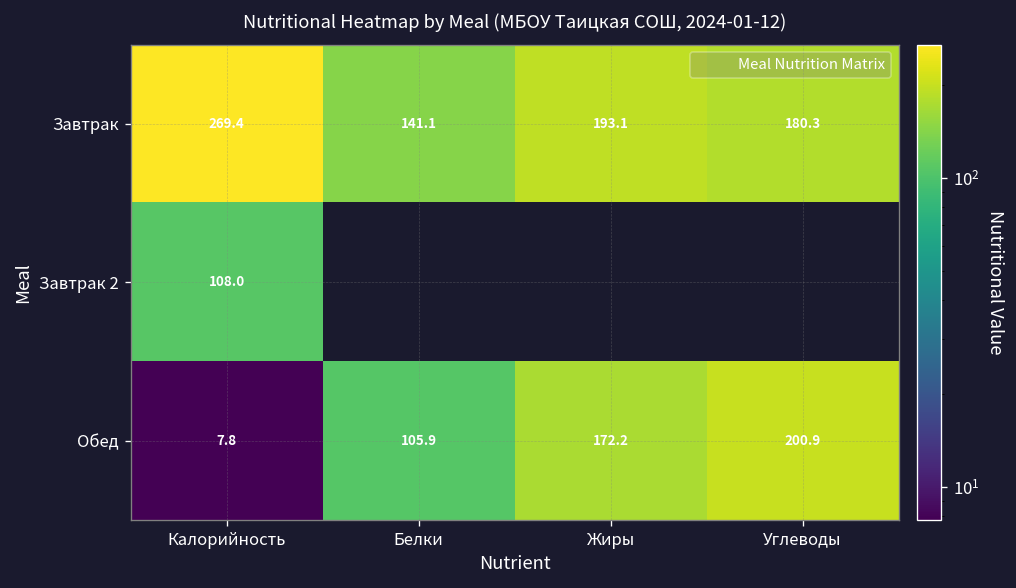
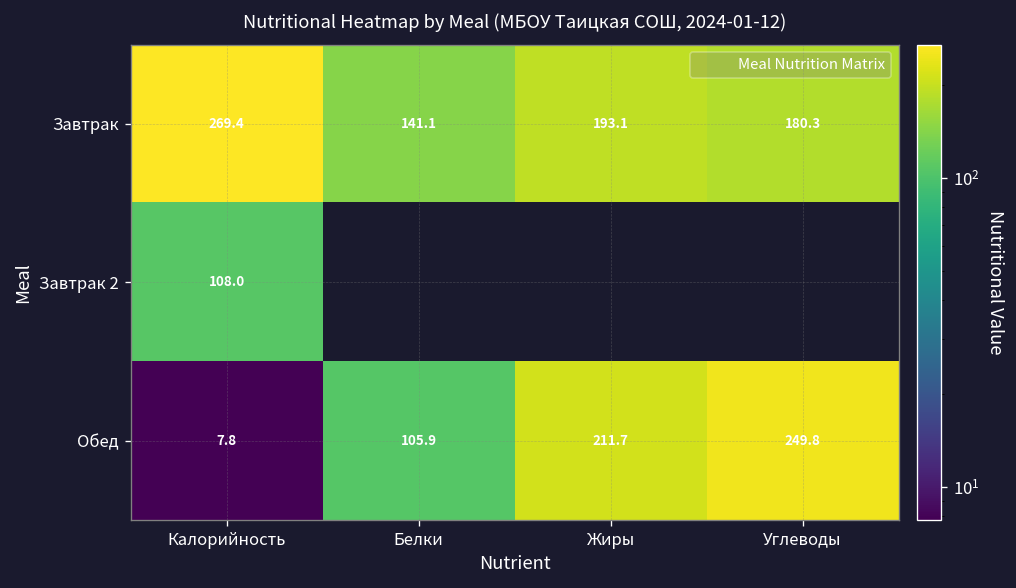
  {
    "Завтрак": {
      "Калорийность": 269.4,
      "Белки": 141.1,
      "Жиры": 193.1,
      "Углеводы": 180.3
    },
    "Завтрак 2": {
      "Калорийность": 108.0
    },
    "Обед": {
      "Калорийность": 7.8,
      "Белки": 105.9,
-     "Жиры": 172.2,
-     "Углеводы": 200.9
+     "Жиры": 211.7,
+     "Углеводы": 249.8
    }
  }
